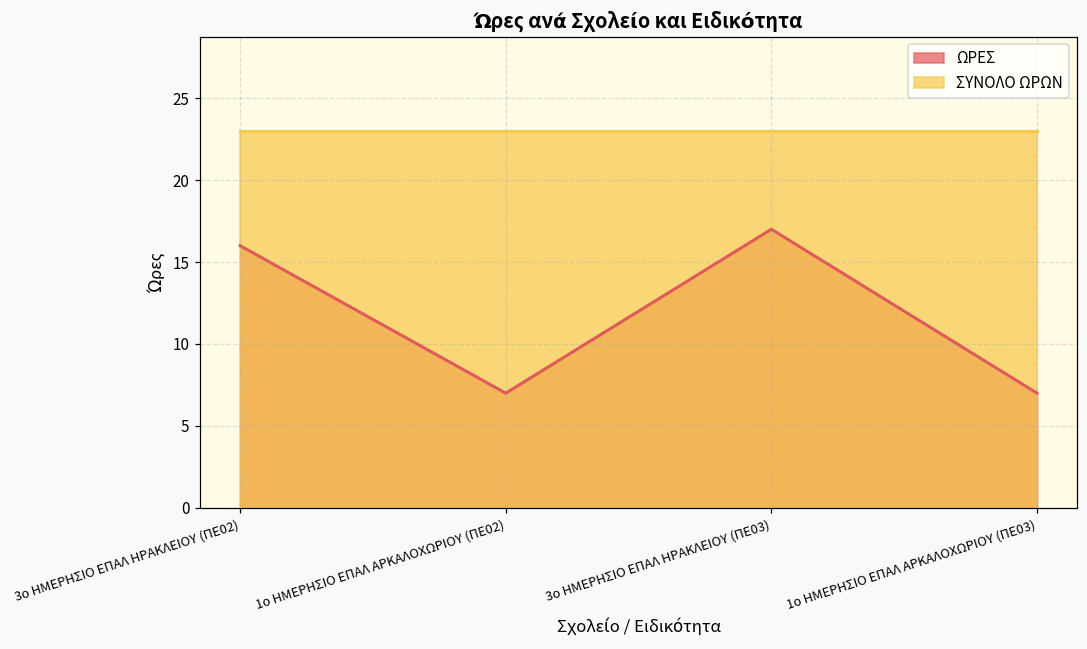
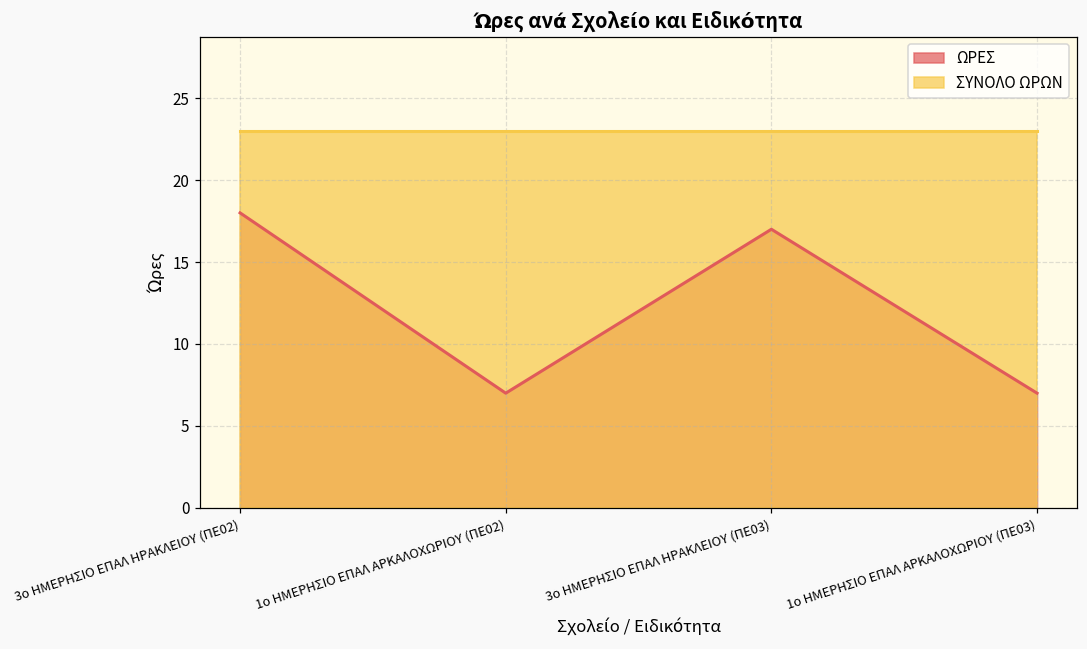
  {
    "ΩΡΕΣ": {
-     "3ο ΗΜΕΡΗΣΙΟ ΕΠΑΛ ΗΡΑΚΛΕΙΟΥ (ΠΕ02)": 16,
+     "3ο ΗΜΕΡΗΣΙΟ ΕΠΑΛ ΗΡΑΚΛΕΙΟΥ (ΠΕ02)": 18,
      "1ο ΗΜΕΡΗΣΙΟ ΕΠΑΛ ΑΡΚΑΛΟΧΩΡΙΟΥ (ΠΕ02)": 7,
      "3ο ΗΜΕΡΗΣΙΟ ΕΠΑΛ ΗΡΑΚΛΕΙΟΥ (ΠΕ03)": 17,
      "1ο ΗΜΕΡΗΣΙΟ ΕΠΑΛ ΑΡΚΑΛΟΧΩΡΙΟΥ (ΠΕ03)": 7
    },
    "ΣΥΝΟΛΟ ΩΡΩΝ": {
      "3ο ΗΜΕΡΗΣΙΟ ΕΠΑΛ ΗΡΑΚΛΕΙΟΥ (ΠΕ02)": 23,
      "1ο ΗΜΕΡΗΣΙΟ ΕΠΑΛ ΑΡΚΑΛΟΧΩΡΙΟΥ (ΠΕ02)": 23,
      "3ο ΗΜΕΡΗΣΙΟ ΕΠΑΛ ΗΡΑΚΛΕΙΟΥ (ΠΕ03)": 23,
      "1ο ΗΜΕΡΗΣΙΟ ΕΠΑΛ ΑΡΚΑΛΟΧΩΡΙΟΥ (ΠΕ03)": 23
    }
  }
